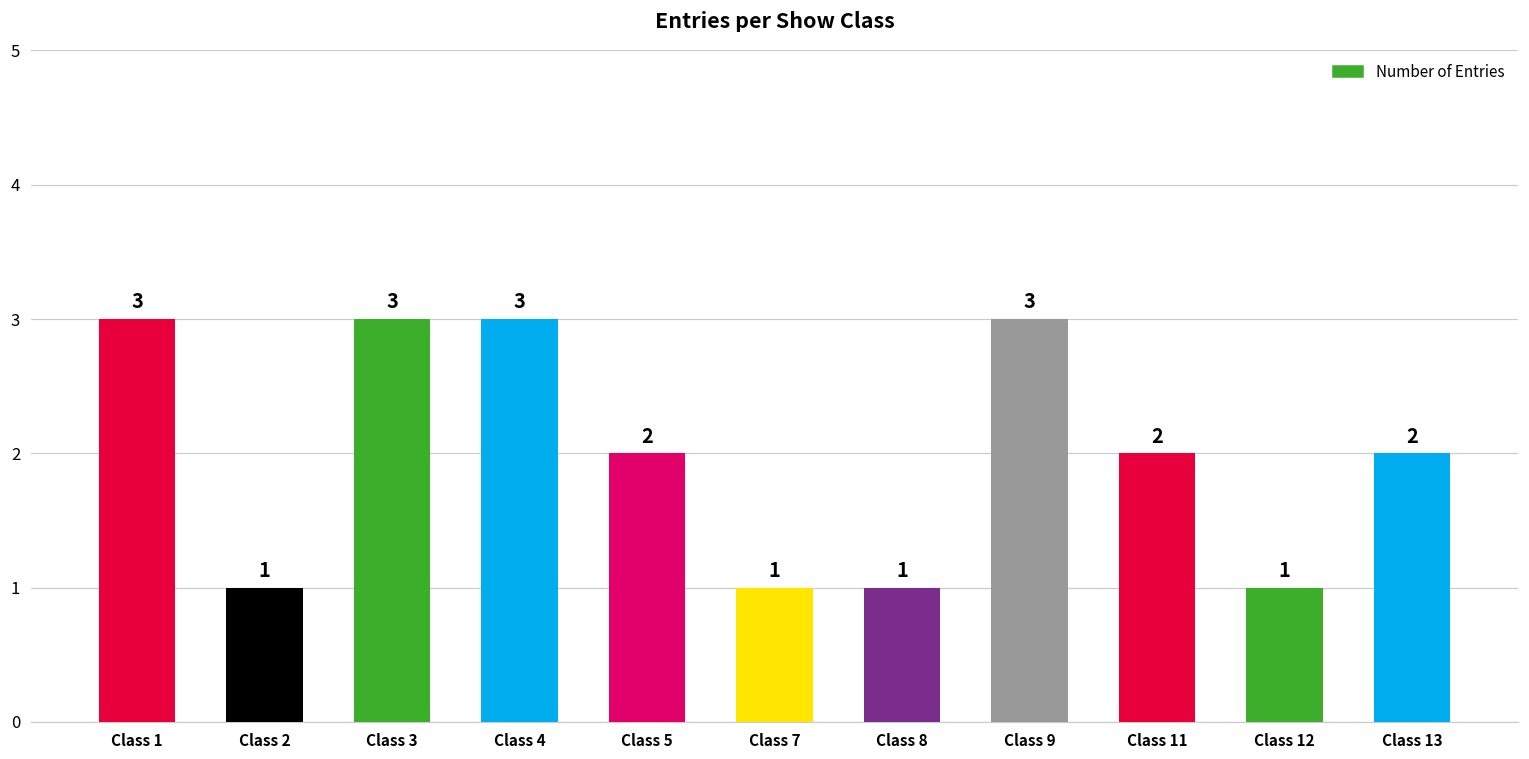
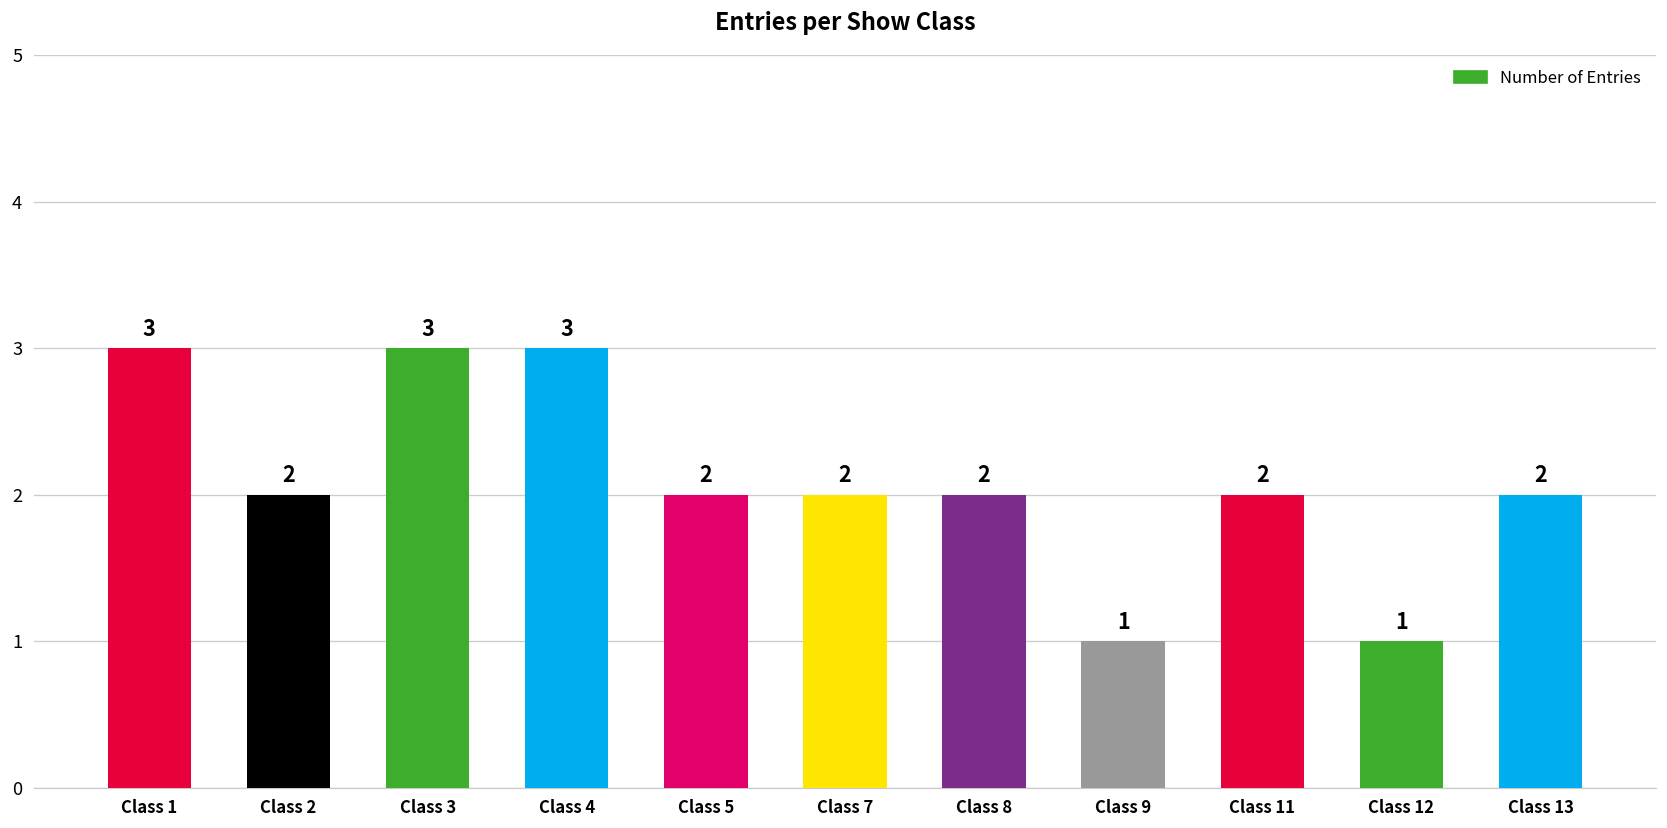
  {
    "Class 1": 3,
-   "Class 2": 1,
+   "Class 2": 2,
    "Class 3": 3,
    "Class 4": 3,
    "Class 5": 2,
-   "Class 7": 1,
-   "Class 8": 1,
-   "Class 9": 3,
+   "Class 7": 2,
+   "Class 8": 2,
+   "Class 9": 1,
    "Class 11": 2,
    "Class 12": 1,
    "Class 13": 2
  }
